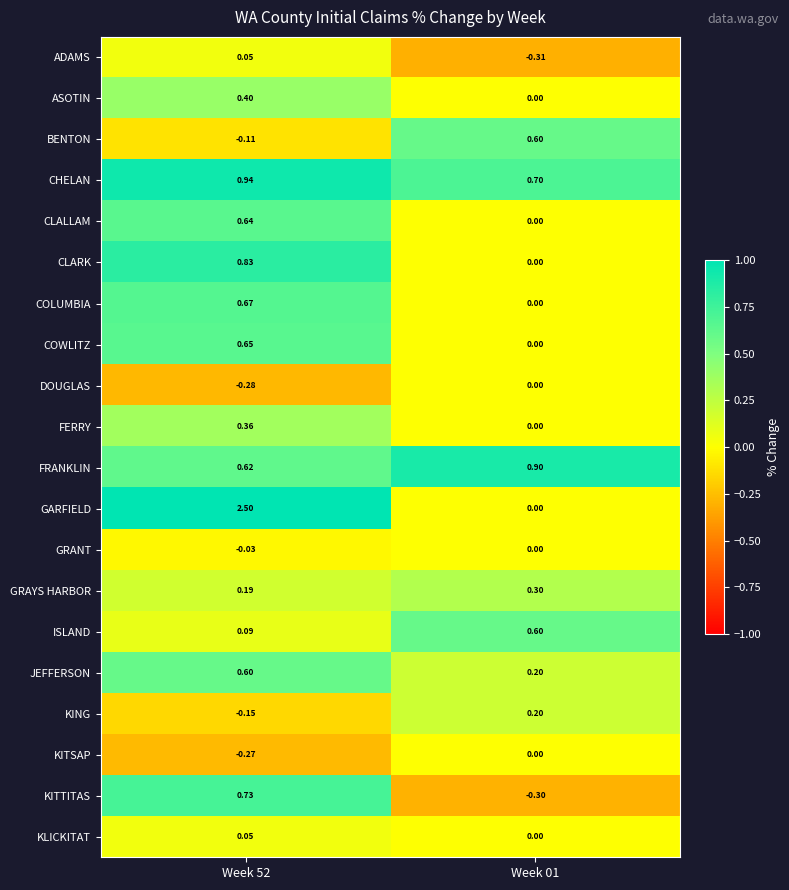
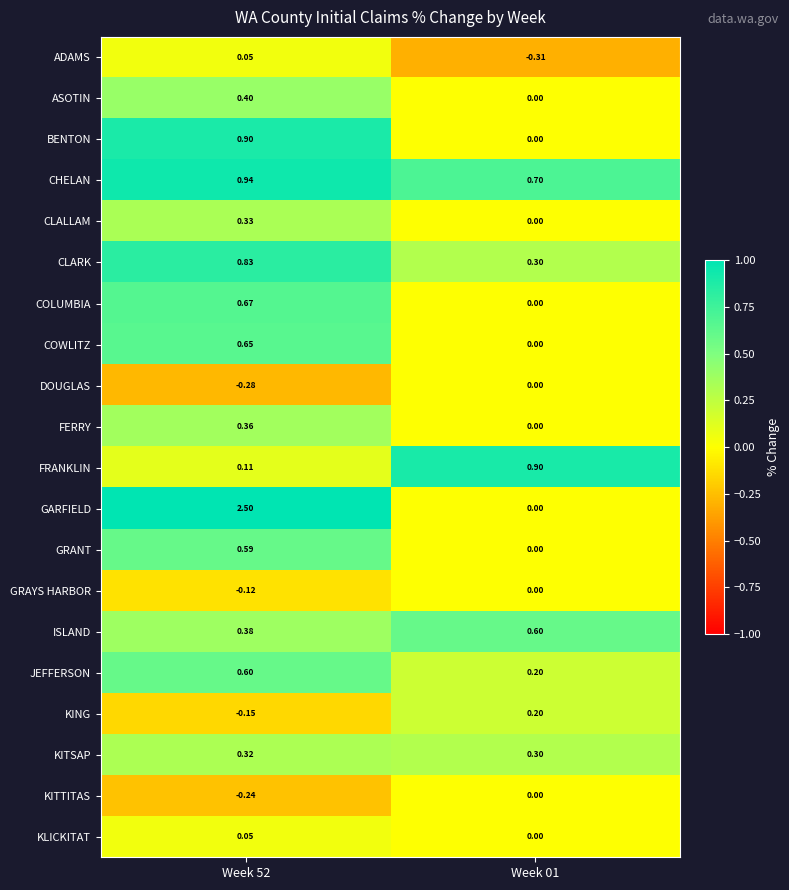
  {
    "ADAMS": {
      "Week 52": 0.05,
      "Week 01": -0.31
    },
    "ASOTIN": {
      "Week 52": 0.40,
      "Week 01": 0.00
    },
    "BENTON": {
-     "Week 52": -0.11,
-     "Week 01": 0.60
+     "Week 52": 0.90,
+     "Week 01": 0.00
    },
    "CHELAN": {
      "Week 52": 0.94,
      "Week 01": 0.70
    },
    "CLALLAM": {
-     "Week 52": 0.64,
+     "Week 52": 0.33,
      "Week 01": 0.00
    },
    "CLARK": {
      "Week 52": 0.83,
-     "Week 01": 0.00
+     "Week 01": 0.30
    },
    "COLUMBIA": {
      "Week 52": 0.67,
      "Week 01": 0.00
    },
    "COWLITZ": {
      "Week 52": 0.65,
      "Week 01": 0.00
    },
    "DOUGLAS": {
      "Week 52": -0.28,
      "Week 01": 0.00
    },
    "FERRY": {
      "Week 52": 0.36,
      "Week 01": 0.00
    },
    "FRANKLIN": {
-     "Week 52": 0.62,
+     "Week 52": 0.11,
      "Week 01": 0.90
    },
    "GARFIELD": {
      "Week 52": 2.50,
      "Week 01": 0.00
    },
    "GRANT": {
-     "Week 52": -0.03,
+     "Week 52": 0.59,
      "Week 01": 0.00
    },
    "GRAYS HARBOR": {
-     "Week 52": 0.19,
-     "Week 01": 0.30
+     "Week 52": -0.12,
+     "Week 01": 0.00
    },
    "ISLAND": {
-     "Week 52": 0.09,
+     "Week 52": 0.38,
      "Week 01": 0.60
    },
    "JEFFERSON": {
      "Week 52": 0.60,
      "Week 01": 0.20
    },
    "KING": {
      "Week 52": -0.15,
      "Week 01": 0.20
    },
    "KITSAP": {
-     "Week 52": -0.27,
-     "Week 01": 0.00
+     "Week 52": 0.32,
+     "Week 01": 0.30
    },
    "KITTITAS": {
-     "Week 52": 0.73,
-     "Week 01": -0.30
+     "Week 52": -0.24,
+     "Week 01": 0.00
    },
    "KLICKITAT": {
      "Week 52": 0.05,
      "Week 01": 0.00
    }
  }
